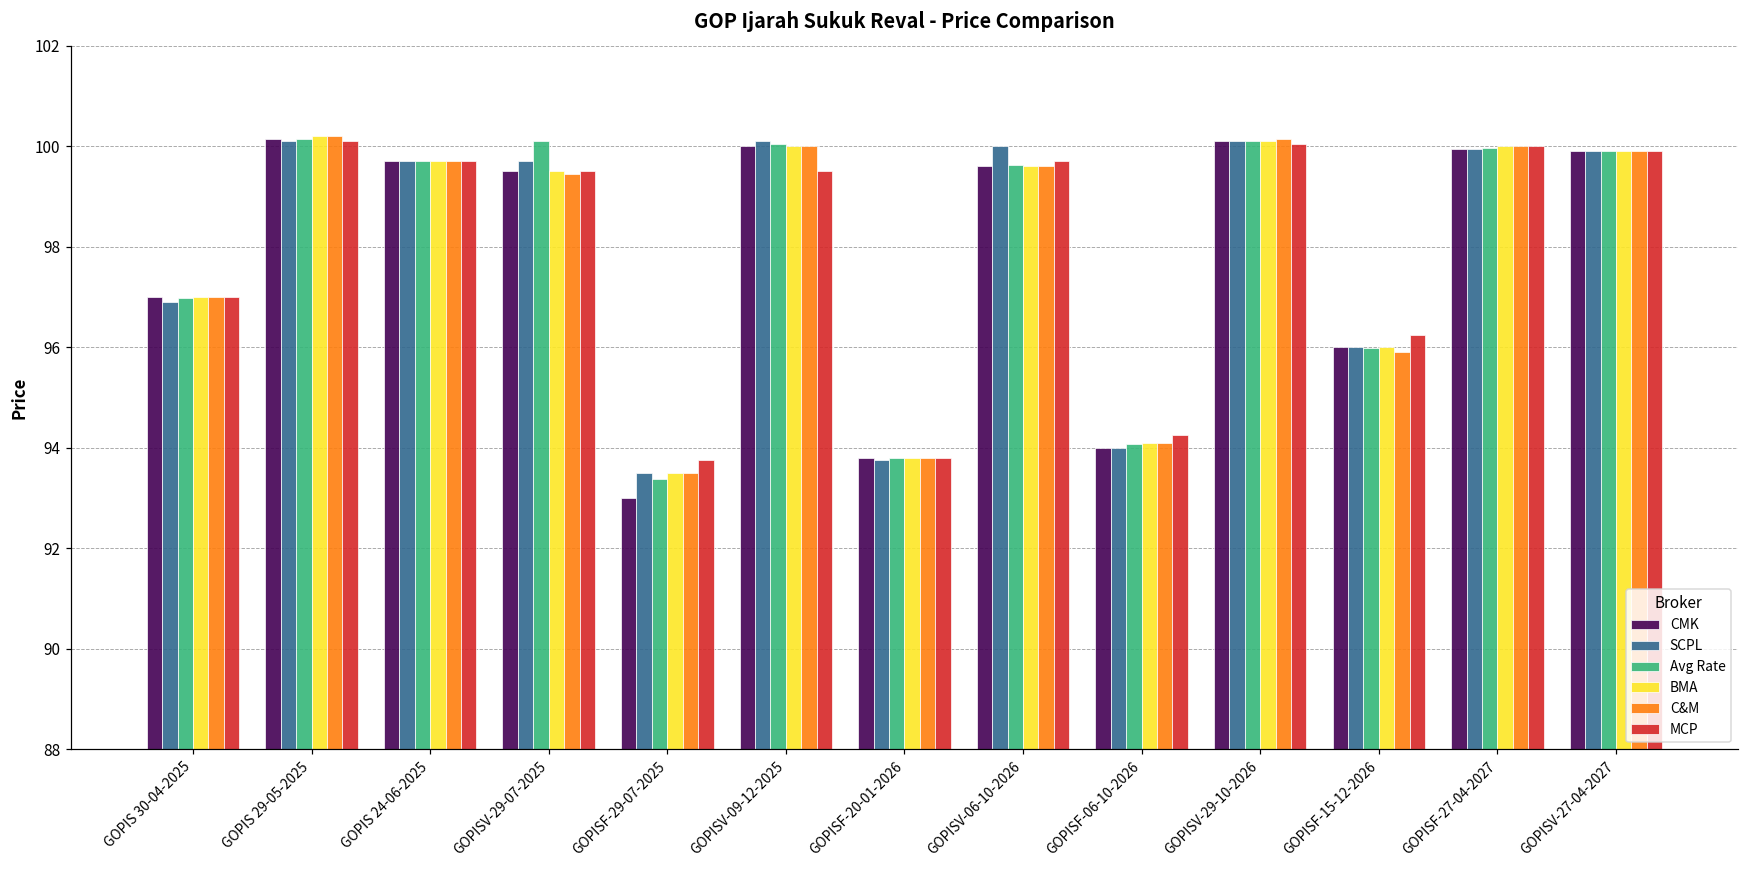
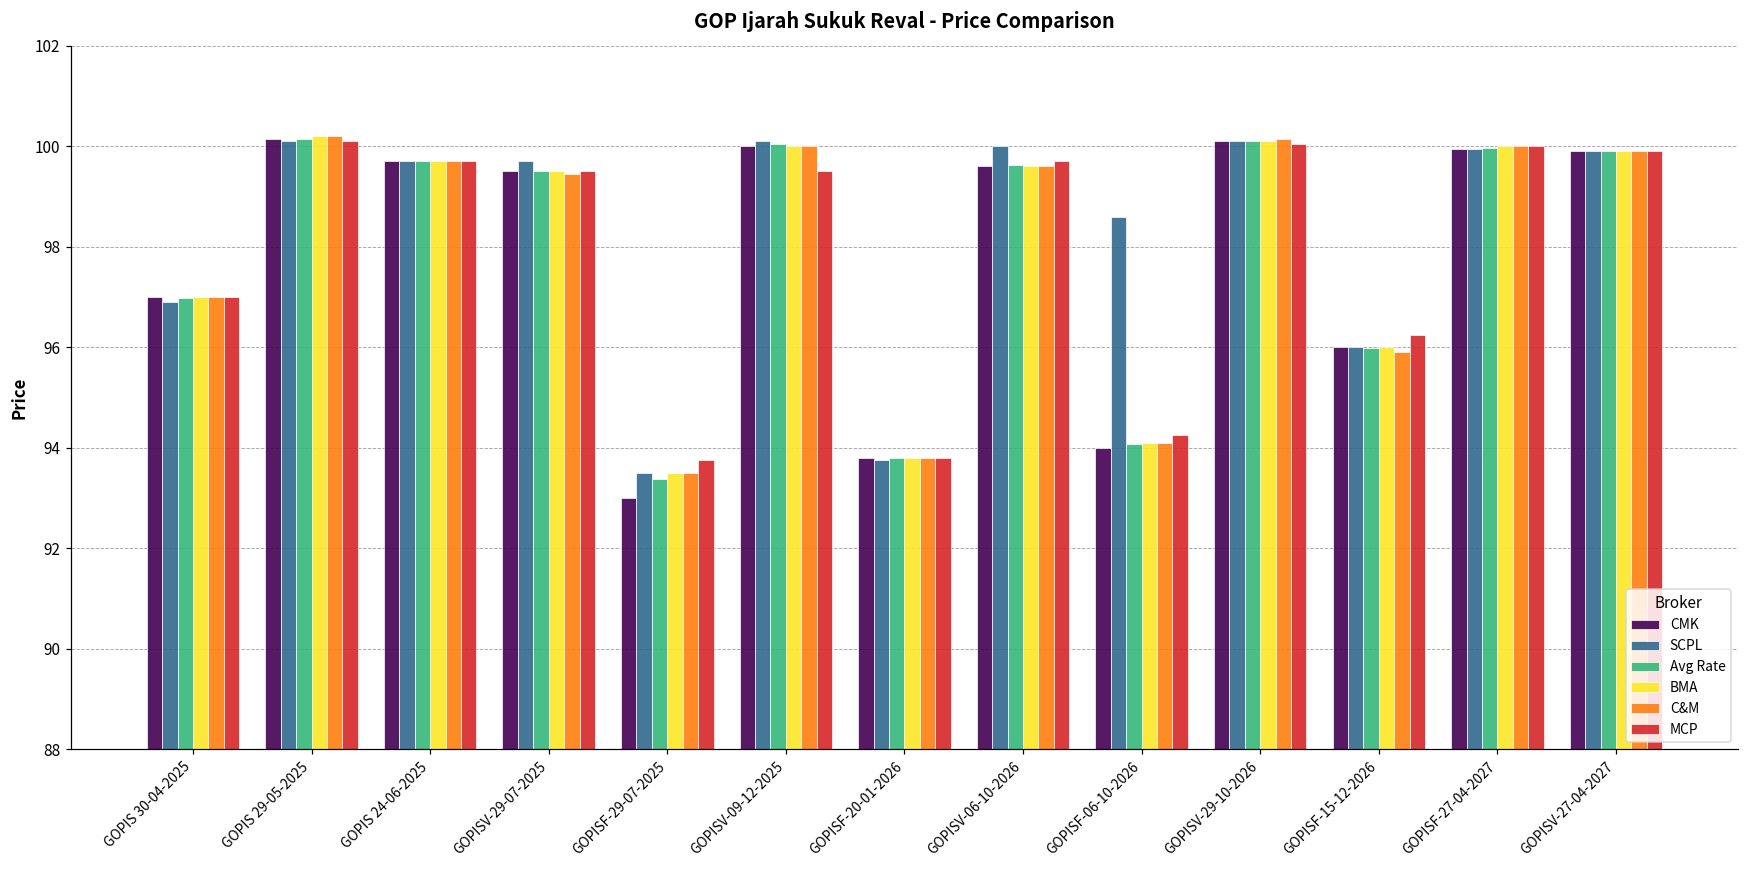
  {
    "CMK": {
      "GOPIS 30-04-2025": 97.0,
      "GOPIS 29-05-2025": 100.2,
      "GOPIS 24-06-2025": 99.7,
      "GOPISV-29-07-2025": 99.5,
      "GOPISF-29-07-2025": 93.0,
      "GOPISV-09-12-2025": 100.0,
      "GOPISF-20-01-2026": 93.8,
      "GOPISV-06-10-2026": 99.6,
      "GOPISF-06-10-2026": 94.0,
      "GOPISV-29-10-2026": 100.1,
      "GOPISF-15-12-2026": 96.0,
      "GOPISF-27-04-2027": 100.0,
      "GOPISV-27-04-2027": 99.9
    },
    "SCPL": {
      "GOPIS 30-04-2025": 96.9,
      "GOPIS 29-05-2025": 100.1,
      "GOPIS 24-06-2025": 99.7,
      "GOPISV-29-07-2025": 99.7,
      "GOPISF-29-07-2025": 93.5,
      "GOPISV-09-12-2025": 100.1,
      "GOPISF-20-01-2026": 93.8,
      "GOPISV-06-10-2026": 100.0,
-     "GOPISF-06-10-2026": 94.0,
+     "GOPISF-06-10-2026": 98.6,
      "GOPISV-29-10-2026": 100.1,
      "GOPISF-15-12-2026": 96.0,
      "GOPISF-27-04-2027": 100.0,
      "GOPISV-27-04-2027": 99.9
    },
    "Avg Rate": {
      "GOPIS 30-04-2025": 97.0,
      "GOPIS 29-05-2025": 100.1,
      "GOPIS 24-06-2025": 99.7,
-     "GOPISV-29-07-2025": 100.1,
+     "GOPISV-29-07-2025": 99.5,
      "GOPISF-29-07-2025": 93.4,
      "GOPISV-09-12-2025": 100.1,
      "GOPISF-20-01-2026": 93.8,
      "GOPISV-06-10-2026": 99.6,
      "GOPISF-06-10-2026": 94.1,
      "GOPISV-29-10-2026": 100.1,
      "GOPISF-15-12-2026": 96.0,
      "GOPISF-27-04-2027": 100.0,
      "GOPISV-27-04-2027": 99.9
    },
    "BMA": {
      "GOPIS 30-04-2025": 97.0,
      "GOPIS 29-05-2025": 100.2,
      "GOPIS 24-06-2025": 99.7,
      "GOPISV-29-07-2025": 99.5,
      "GOPISF-29-07-2025": 93.5,
      "GOPISV-09-12-2025": 100.0,
      "GOPISF-20-01-2026": 93.8,
      "GOPISV-06-10-2026": 99.6,
      "GOPISF-06-10-2026": 94.1,
      "GOPISV-29-10-2026": 100.1,
      "GOPISF-15-12-2026": 96.0,
      "GOPISF-27-04-2027": 100.0,
      "GOPISV-27-04-2027": 99.9
    },
    "C&M": {
      "GOPIS 30-04-2025": 97.0,
      "GOPIS 29-05-2025": 100.2,
      "GOPIS 24-06-2025": 99.7,
      "GOPISV-29-07-2025": 99.5,
      "GOPISF-29-07-2025": 93.5,
      "GOPISV-09-12-2025": 100.0,
      "GOPISF-20-01-2026": 93.8,
      "GOPISV-06-10-2026": 99.6,
      "GOPISF-06-10-2026": 94.1,
      "GOPISV-29-10-2026": 100.2,
      "GOPISF-15-12-2026": 95.9,
      "GOPISF-27-04-2027": 100.0,
      "GOPISV-27-04-2027": 99.9
    },
    "MCP": {
      "GOPIS 30-04-2025": 97.0,
      "GOPIS 29-05-2025": 100.1,
      "GOPIS 24-06-2025": 99.7,
      "GOPISV-29-07-2025": 99.5,
      "GOPISF-29-07-2025": 93.8,
      "GOPISV-09-12-2025": 99.5,
      "GOPISF-20-01-2026": 93.8,
      "GOPISV-06-10-2026": 99.7,
      "GOPISF-06-10-2026": 94.3,
      "GOPISV-29-10-2026": 100.1,
      "GOPISF-15-12-2026": 96.3,
      "GOPISF-27-04-2027": 100.0,
      "GOPISV-27-04-2027": 99.9
    }
  }
